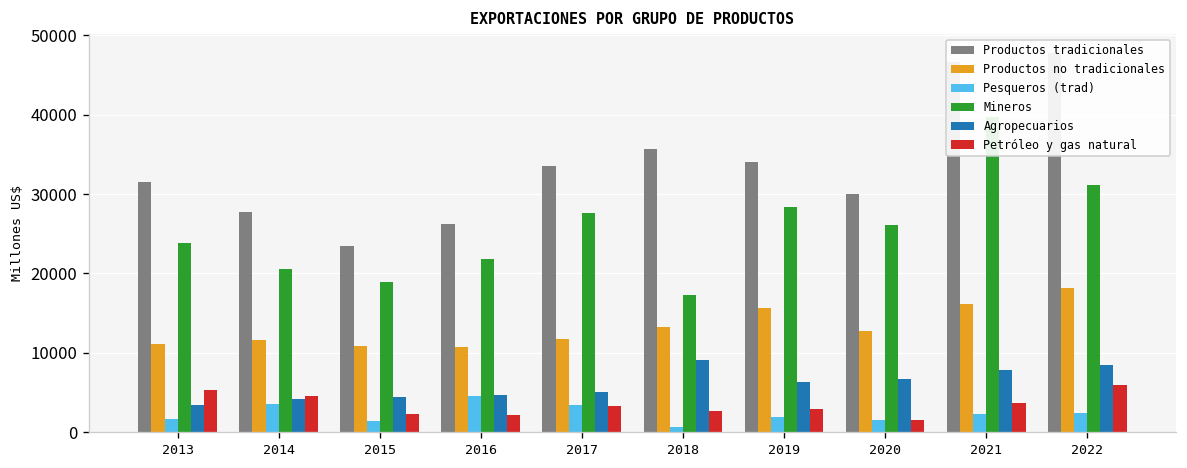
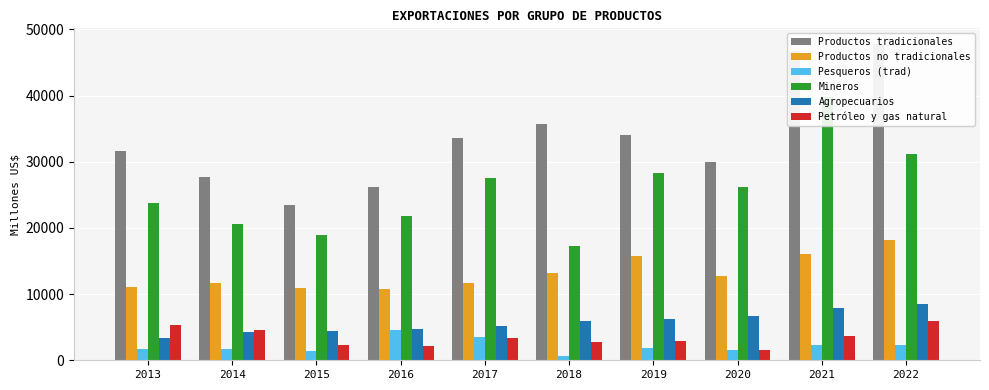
  {
    "Productos tradicionales": {
      "2013": 32000,
      "2014": 28000,
      "2015": 23000,
      "2016": 26000,
      "2017": 34000,
      "2018": 36000,
      "2019": 34000,
      "2020": 30000
    },
    "Productos no tradicionales": {
      "2013": 11000,
      "2014": 12000,
      "2015": 11000,
      "2016": 11000,
      "2017": 12000,
      "2018": 13000,
      "2019": 16000,
      "2020": 13000,
      "2021": 16000,
      "2022": 18000
    },
    "Pesqueros (trad)": {
      "2013": 2000,
-     "2014": 4000,
+     "2014": 2000,
      "2015": 1000,
      "2016": 5000,
      "2017": 3000,
      "2018": 1000,
      "2019": 2000,
      "2020": 2000,
      "2021": 2000,
      "2022": 2000
    },
    "Mineros": {
      "2013": 24000,
      "2014": 21000,
      "2015": 19000,
      "2016": 22000,
      "2017": 28000,
      "2018": 17000,
      "2019": 28000,
      "2020": 26000,
      "2022": 31000
    },
    "Agropecuarios": {
      "2013": 3000,
      "2014": 4000,
      "2015": 4000,
      "2016": 5000,
      "2017": 5000,
-     "2018": 9000,
+     "2018": 6000,
      "2019": 6000,
      "2020": 7000,
      "2021": 8000,
      "2022": 8000
    },
    "Petróleo y gas natural": {
      "2013": 5000,
      "2014": 5000,
      "2015": 2000,
      "2016": 2000,
      "2017": 3000,
      "2018": 3000,
      "2019": 3000,
      "2020": 2000,
      "2021": 4000,
      "2022": 6000
    }
  }
